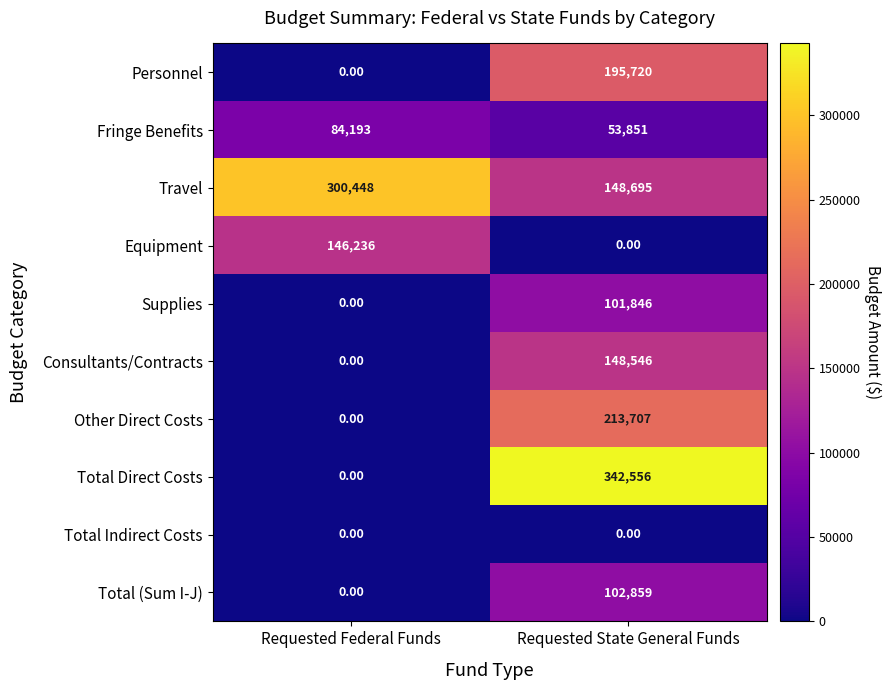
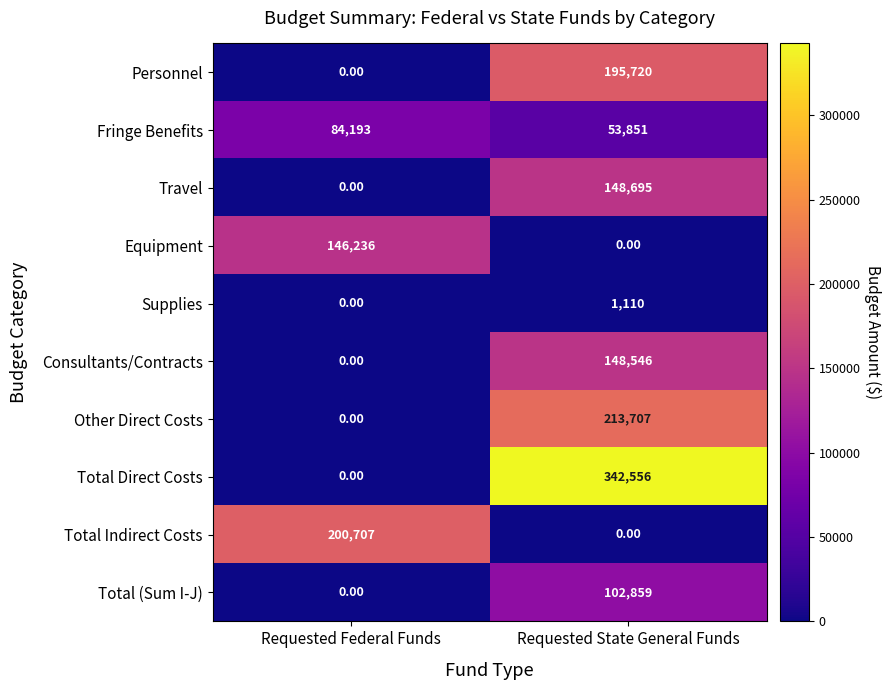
  {
    "Personnel": {
      "Requested Federal Funds": "0.00",
      "Requested State General Funds": "195,720"
    },
    "Fringe Benefits": {
      "Requested Federal Funds": "84,193",
      "Requested State General Funds": "53,851"
    },
    "Travel": {
-     "Requested Federal Funds": "300,448",
+     "Requested Federal Funds": "0.00",
      "Requested State General Funds": "148,695"
    },
    "Equipment": {
      "Requested Federal Funds": "146,236",
      "Requested State General Funds": "0.00"
    },
    "Supplies": {
      "Requested Federal Funds": "0.00",
-     "Requested State General Funds": "101,846"
+     "Requested State General Funds": "1,110"
    },
    "Consultants/Contracts": {
      "Requested Federal Funds": "0.00",
      "Requested State General Funds": "148,546"
    },
    "Other Direct Costs": {
      "Requested Federal Funds": "0.00",
      "Requested State General Funds": "213,707"
    },
    "Total Direct Costs": {
      "Requested Federal Funds": "0.00",
      "Requested State General Funds": "342,556"
    },
    "Total Indirect Costs": {
-     "Requested Federal Funds": "0.00",
+     "Requested Federal Funds": "200,707",
      "Requested State General Funds": "0.00"
    },
    "Total (Sum I-J)": {
      "Requested Federal Funds": "0.00",
      "Requested State General Funds": "102,859"
    }
  }
